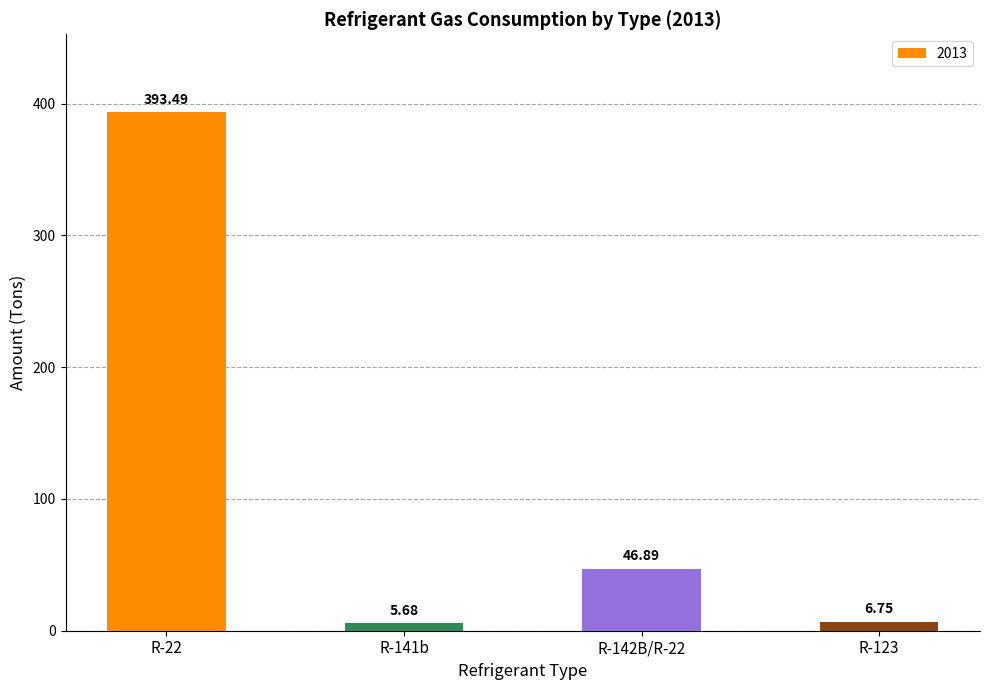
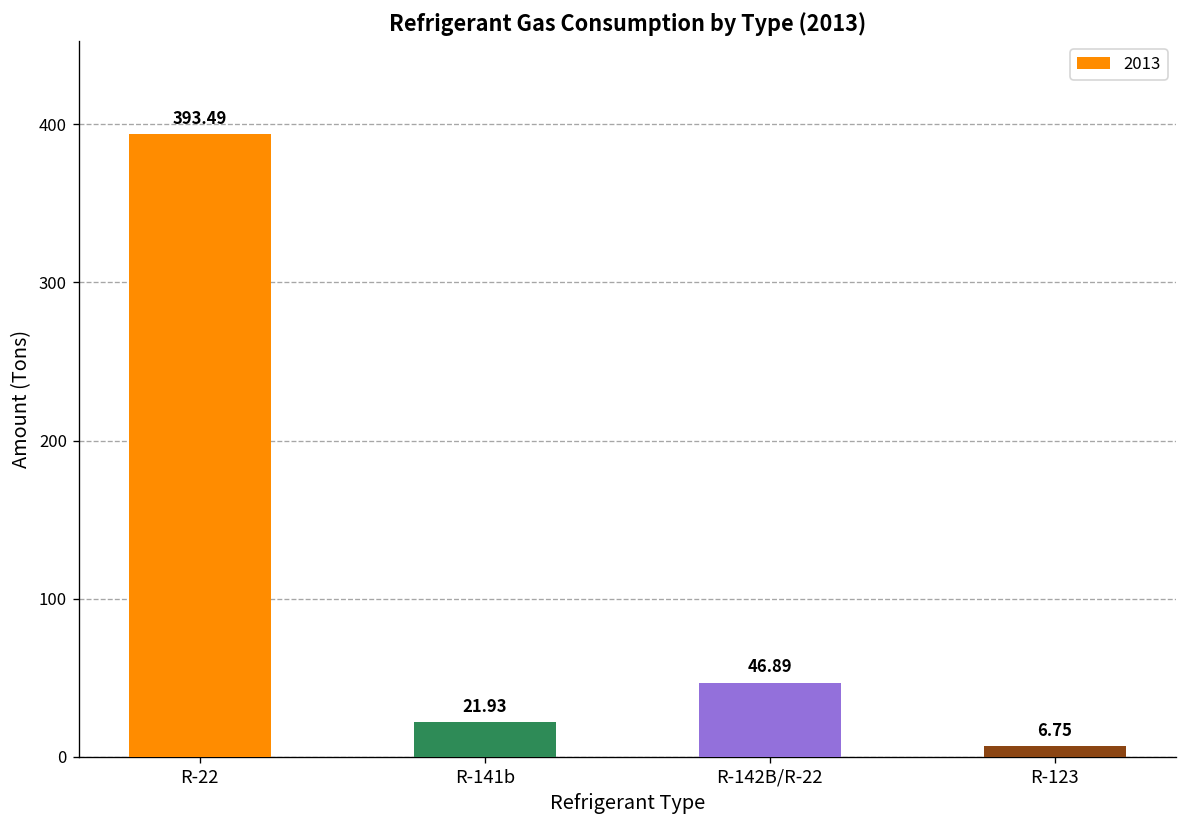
  {
    "R-22": 393.49,
-   "R-141b": 5.68,
+   "R-141b": 21.93,
    "R-142B/R-22": 46.89,
    "R-123": 6.75
  }
